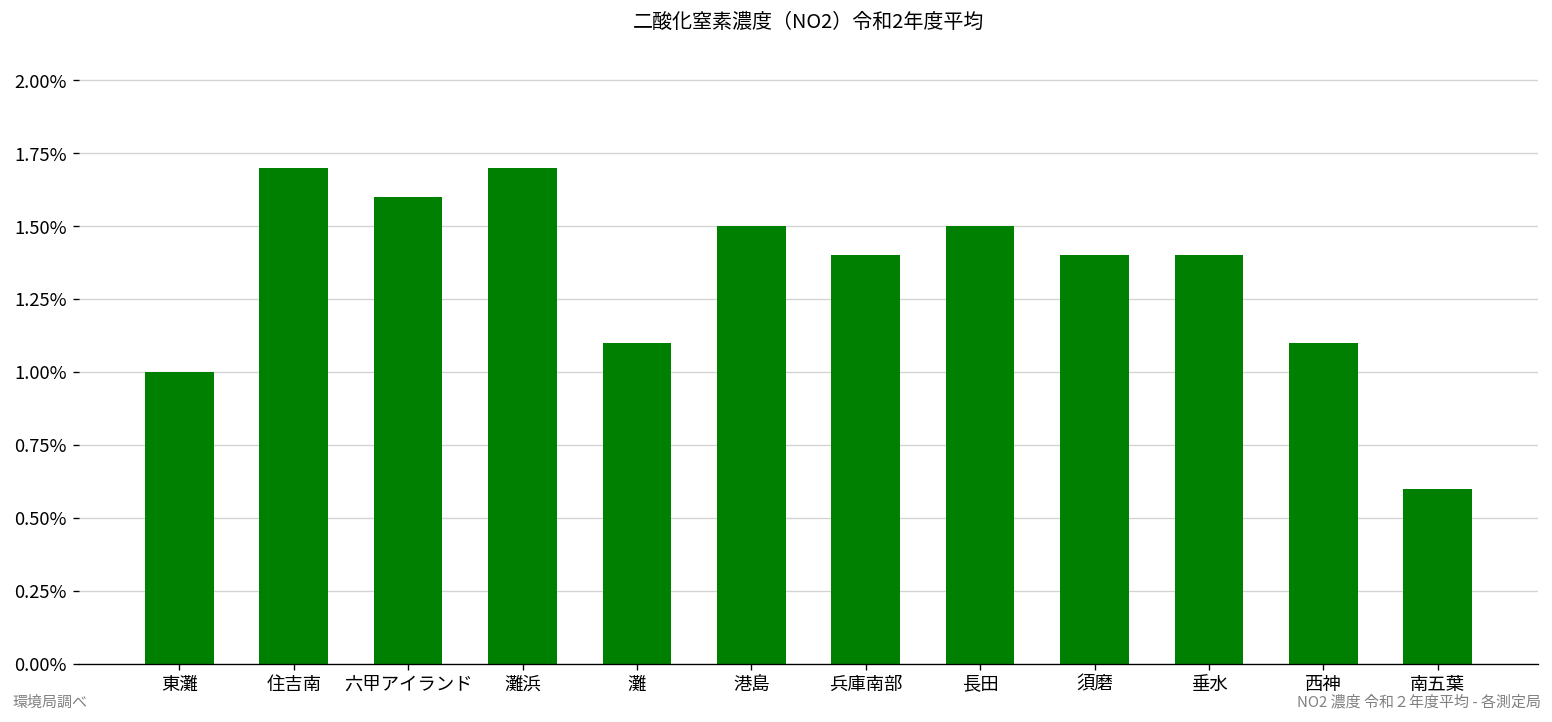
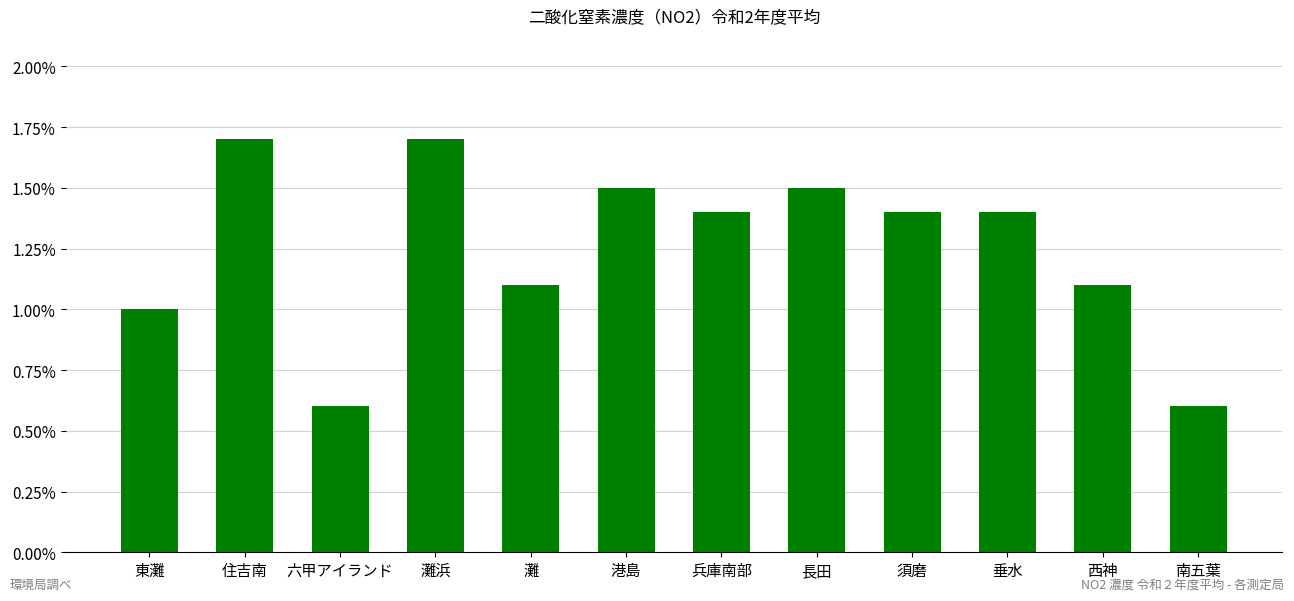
  {
    "東灘": "1.00%",
    "住吉南": "1.70%",
-   "六甲アイランド": "1.60%",
+   "六甲アイランド": "0.60%",
    "灘浜": "1.70%",
    "灘": "1.10%",
    "港島": "1.50%",
    "兵庫南部": "1.40%",
    "長田": "1.50%",
    "須磨": "1.40%",
    "垂水": "1.40%",
    "西神": "1.10%",
    "南五葉": "0.60%"
  }
